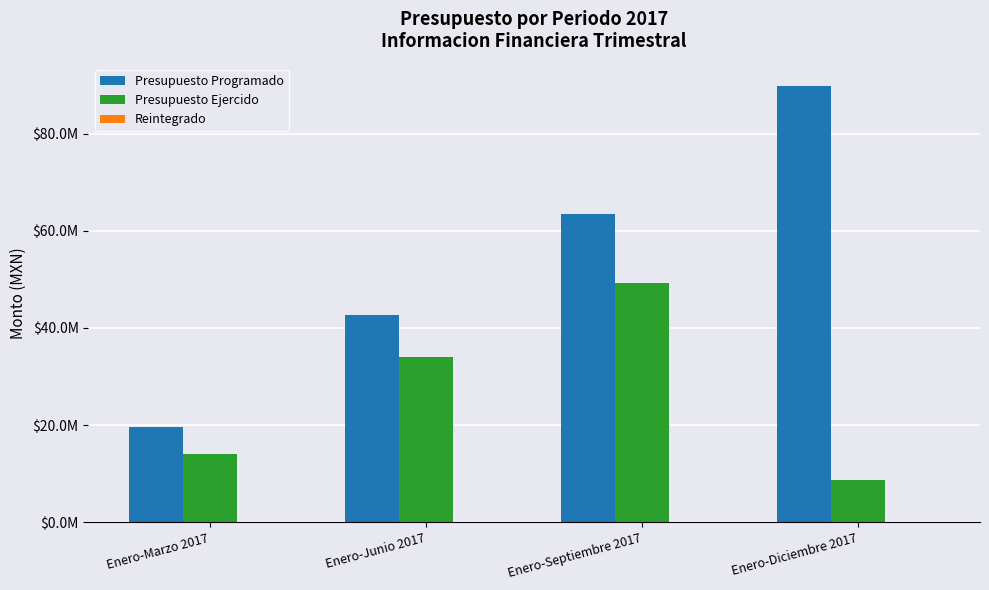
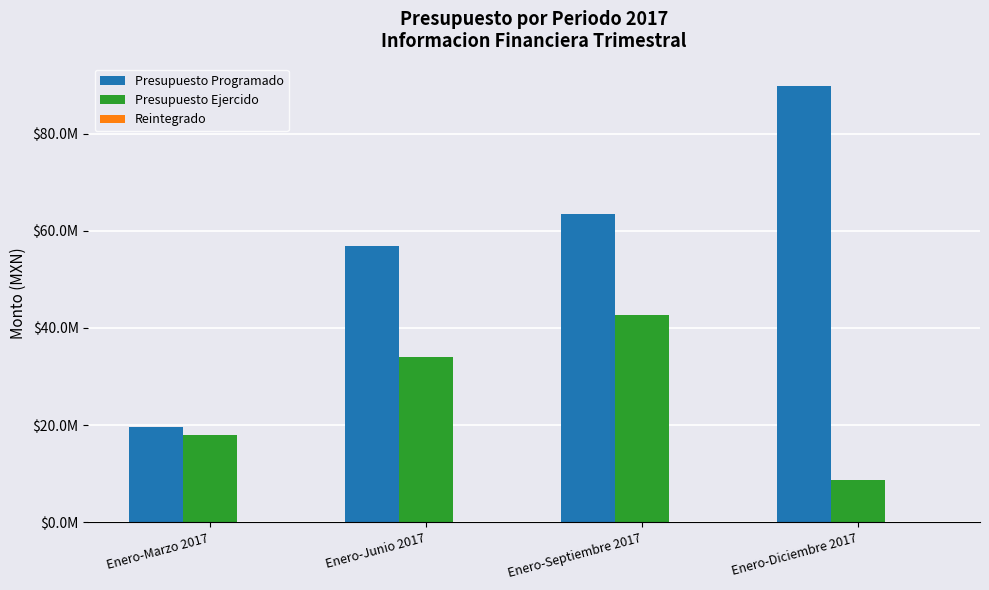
  {
    "Presupuesto Programado": {
      "Enero-Marzo 2017": "$20000000",
-     "Enero-Junio 2017": "$43000000",
+     "Enero-Junio 2017": "$57000000",
      "Enero-Septiembre 2017": "$64000000",
      "Enero-Diciembre 2017": "$90000000"
    },
    "Presupuesto Ejercido": {
-     "Enero-Marzo 2017": "$14000000",
+     "Enero-Marzo 2017": "$18000000",
      "Enero-Junio 2017": "$34000000",
-     "Enero-Septiembre 2017": "$49000000",
+     "Enero-Septiembre 2017": "$43000000",
      "Enero-Diciembre 2017": "$9000000"
    },
    "Reintegrado": {
      "Enero-Marzo 2017": "$0",
      "Enero-Junio 2017": "$0",
      "Enero-Septiembre 2017": "$0",
      "Enero-Diciembre 2017": "$0"
    }
  }
